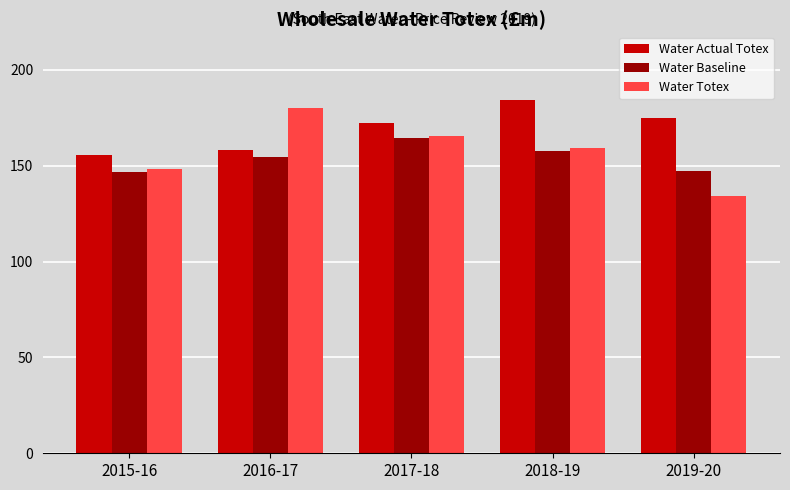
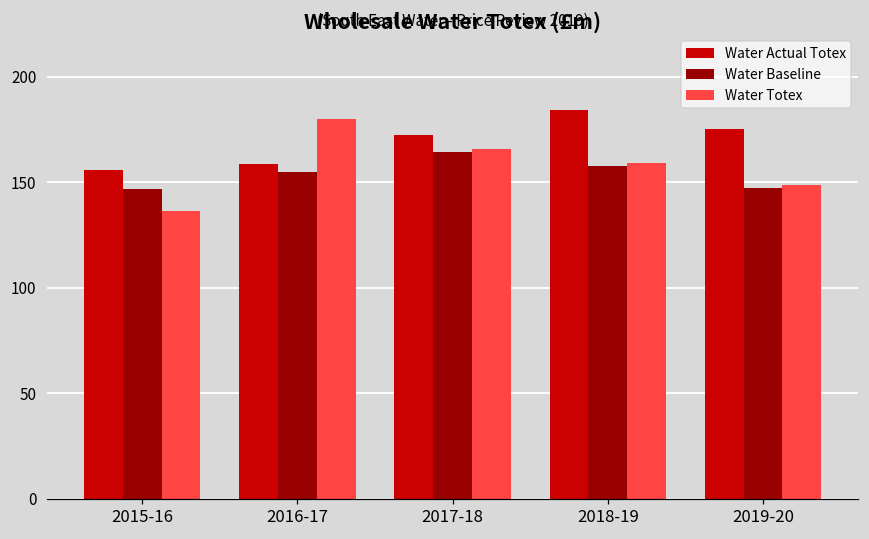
  {
    "Water Totex": {
-     "2015-16": 148,
+     "2015-16": 136,
      "2016-17": 180,
      "2017-18": 166,
      "2018-19": 159,
-     "2019-20": 134
+     "2019-20": 148
    }
  }
